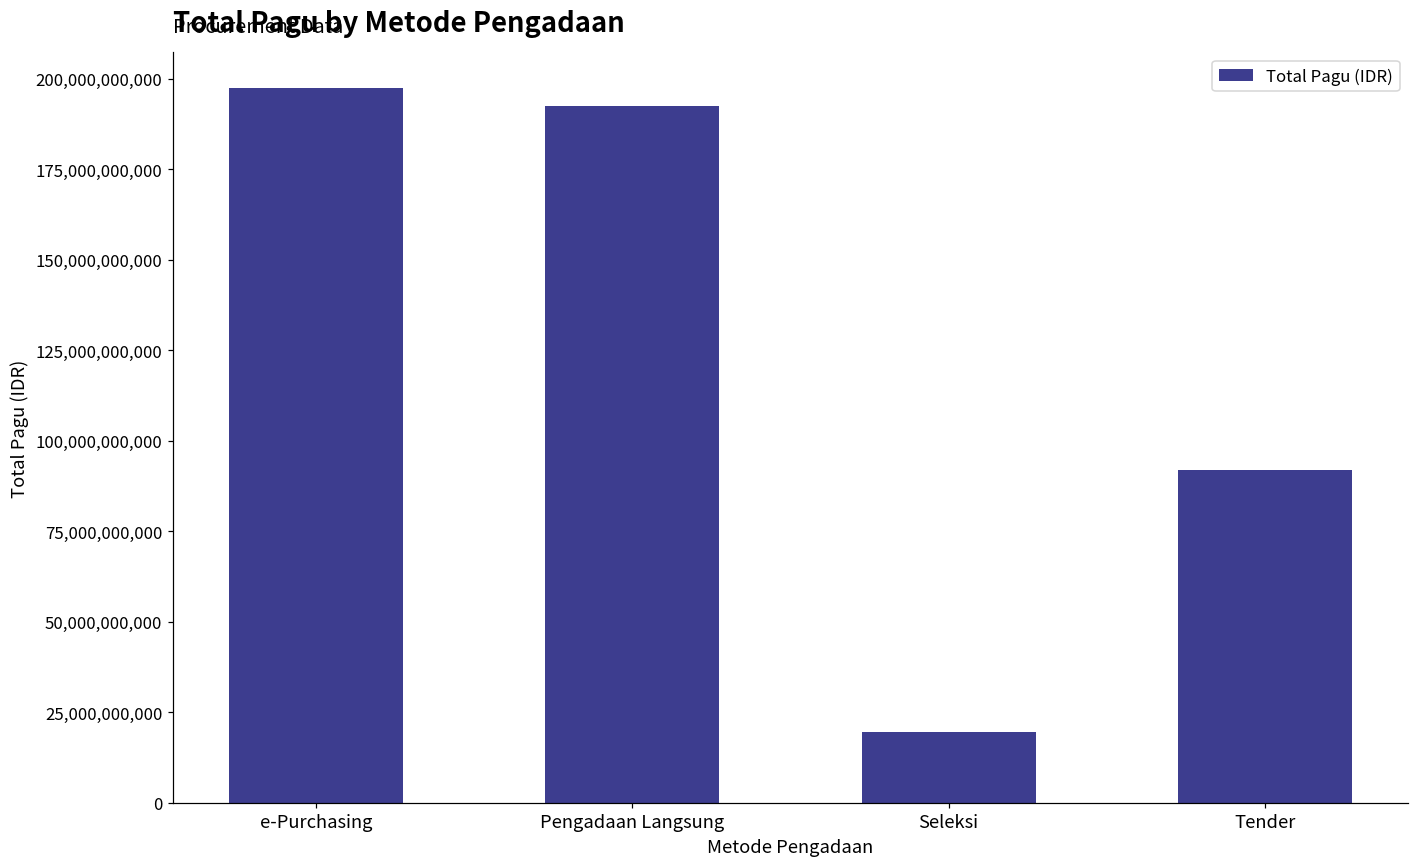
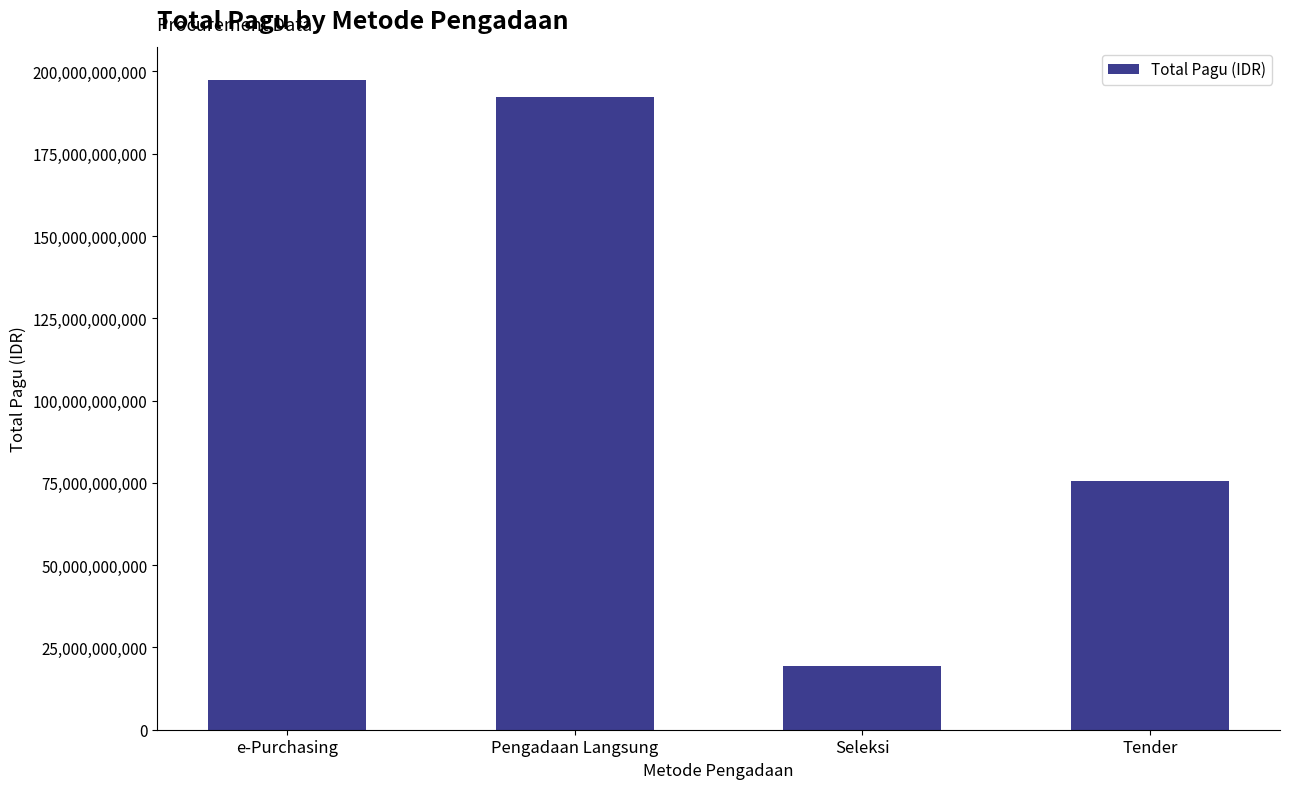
  {
    "e-Purchasing": "197,000,000,000",
    "Pengadaan Langsung": "192,000,000,000",
    "Seleksi": "19,000,000,000",
-   "Tender": "92,000,000,000"
+   "Tender": "76,000,000,000"
  }
